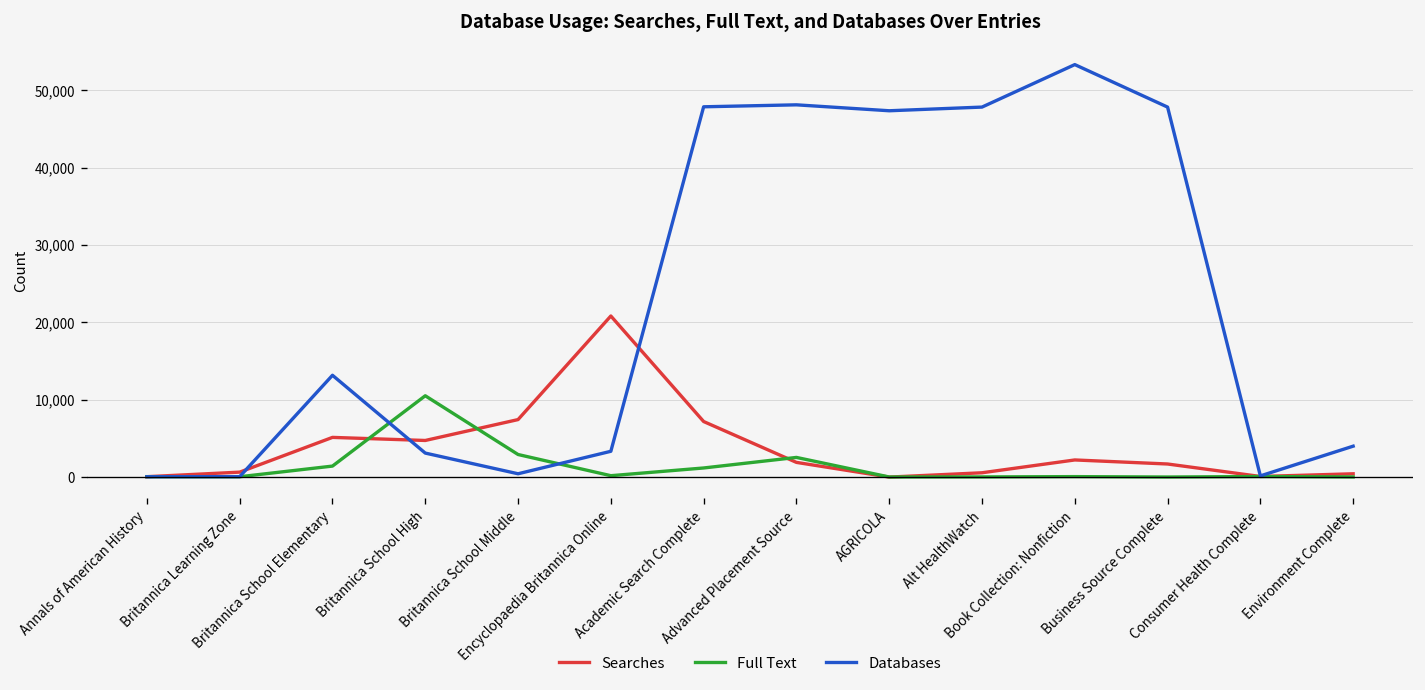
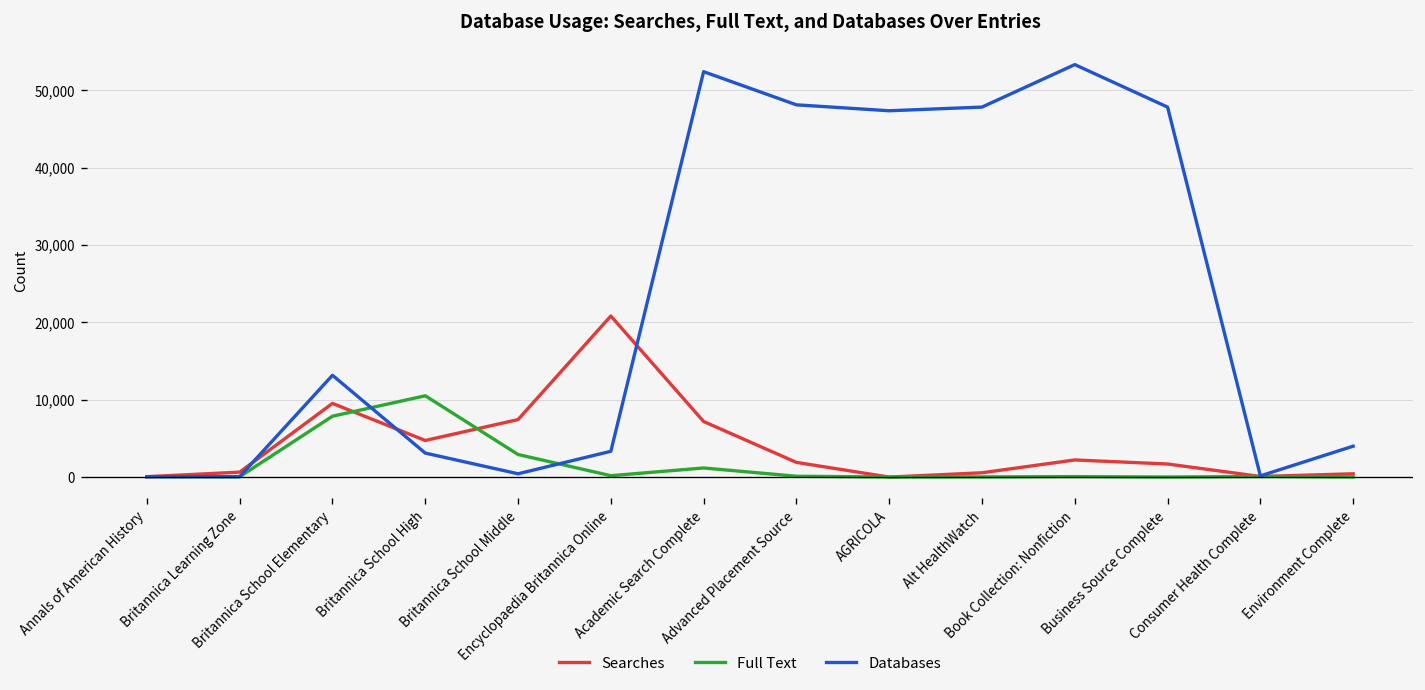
  {
    "Searches": {
      "Britannica Learning Zone": "1,000",
-     "Britannica School Elementary": "5,000",
+     "Britannica School Elementary": "10,000",
      "Britannica School High": "5,000",
      "Britannica School Middle": "7,000",
      "Encyclopaedia Britannica Online": "21,000",
      "Academic Search Complete": "7,000",
      "Advanced Placement Source": "2,000",
      "Alt HealthWatch": "1,000",
      "Book Collection: Nonfiction": "2,000",
      "Business Source Complete": "2,000",
      "Environment Complete": "0"
    },
    "Full Text": {
-     "Britannica School Elementary": "1,000",
+     "Britannica School Elementary": "8,000",
      "Britannica School High": "11,000",
      "Britannica School Middle": "3,000",
      "Encyclopaedia Britannica Online": "0",
      "Academic Search Complete": "1,000",
-     "Advanced Placement Source": "3,000",
+     "Advanced Placement Source": "0",
      "Alt HealthWatch": "0",
      "Book Collection: Nonfiction": "0",
      "Business Source Complete": "0",
      "Environment Complete": "0"
    },
    "Databases": {
      "Britannica School Elementary": "13,000",
      "Britannica School High": "3,000",
      "Britannica School Middle": "0",
      "Encyclopaedia Britannica Online": "3,000",
-     "Academic Search Complete": "48,000",
+     "Academic Search Complete": "52,000",
      "Advanced Placement Source": "48,000",
      "AGRICOLA": "47,000",
      "Alt HealthWatch": "48,000",
      "Book Collection: Nonfiction": "53,000",
      "Business Source Complete": "48,000",
      "Environment Complete": "4,000"
    }
  }
